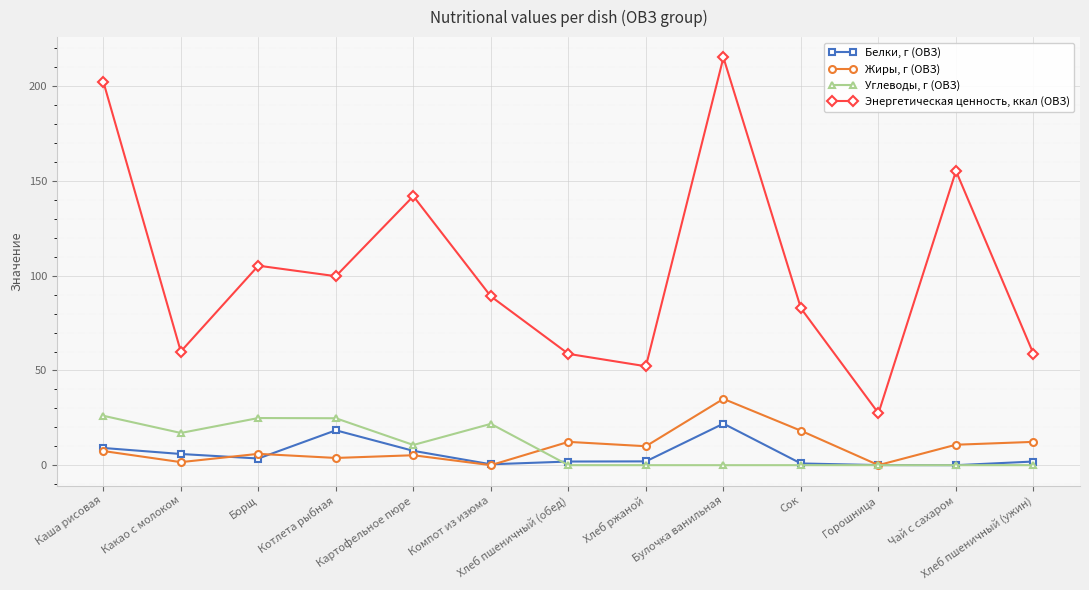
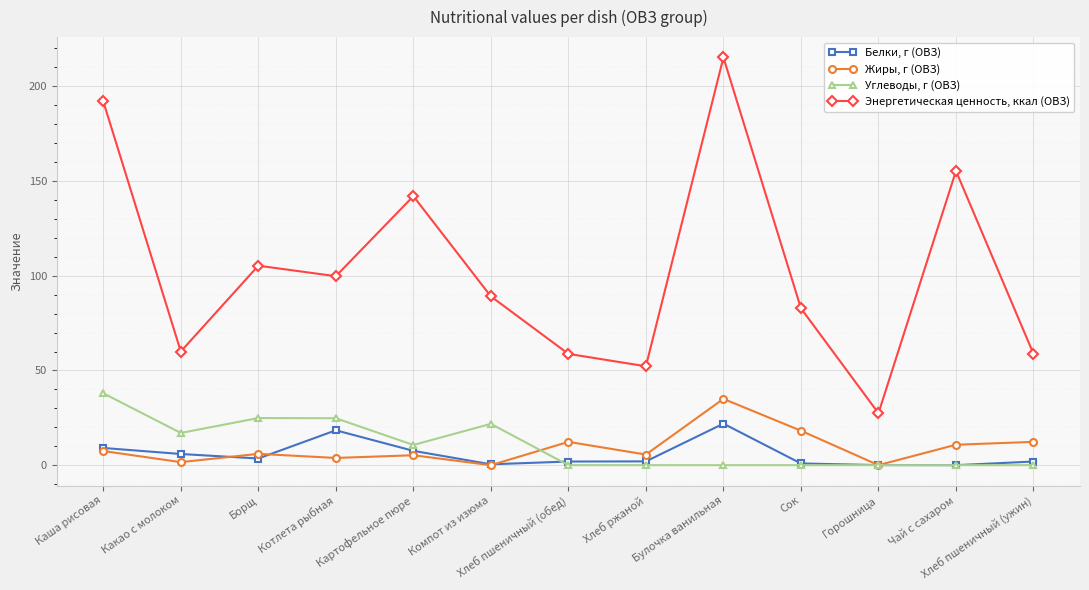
  {
    "Белки, г (ОВЗ)": {
      "Каша рисовая": 9,
      "Какао с молоком": 6,
      "Борщ": 4,
      "Котлета рыбная": 18,
      "Картофельное пюре": 8,
      "Хлеб пшеничный (обед)": 2,
      "Хлеб ржаной": 2,
      "Булочка ванильная": 22,
      "Хлеб пшеничный (ужин)": 2
    },
    "Жиры, г (ОВЗ)": {
      "Каша рисовая": 7,
      "Какао с молоком": 2,
      "Борщ": 6,
      "Котлета рыбная": 4,
      "Картофельное пюре": 5,
      "Хлеб пшеничный (обед)": 12,
-     "Хлеб ржаной": 10,
+     "Хлеб ржаной": 6,
      "Булочка ванильная": 35,
      "Сок": 18,
      "Чай с сахаром": 11,
      "Хлеб пшеничный (ужин)": 12
    },
    "Углеводы, г (ОВЗ)": {
-     "Каша рисовая": 26,
+     "Каша рисовая": 38,
      "Какао с молоком": 17,
      "Борщ": 25,
      "Котлета рыбная": 25,
      "Картофельное пюре": 11,
      "Компот из изюма": 22,
      "Хлеб пшеничный (обед)": 0,
      "Хлеб ржаной": 0,
      "Булочка ванильная": 0,
      "Хлеб пшеничный (ужин)": 0
    },
    "Энергетическая ценность, ккал (ОВЗ)": {
-     "Каша рисовая": 203,
+     "Каша рисовая": 192,
      "Какао с молоком": 60,
      "Борщ": 105,
      "Котлета рыбная": 100,
      "Картофельное пюре": 142,
      "Компот из изюма": 89,
      "Хлеб пшеничный (обед)": 59,
      "Хлеб ржаной": 52,
      "Булочка ванильная": 215,
      "Сок": 83,
      "Горошница": 27,
      "Чай с сахаром": 155,
      "Хлеб пшеничный (ужин)": 59
    }
  }
